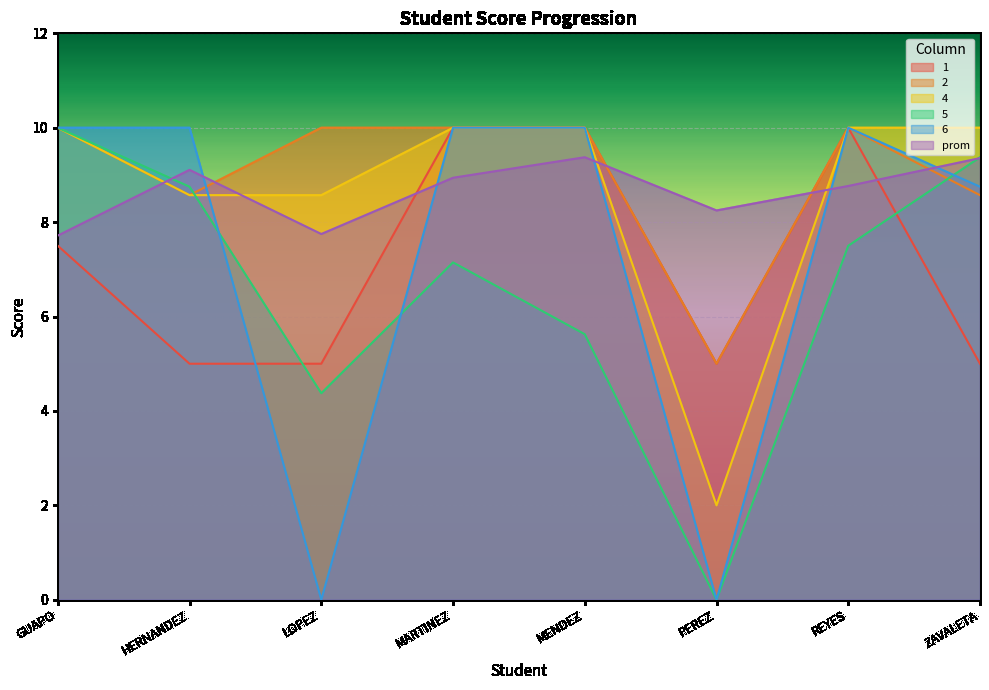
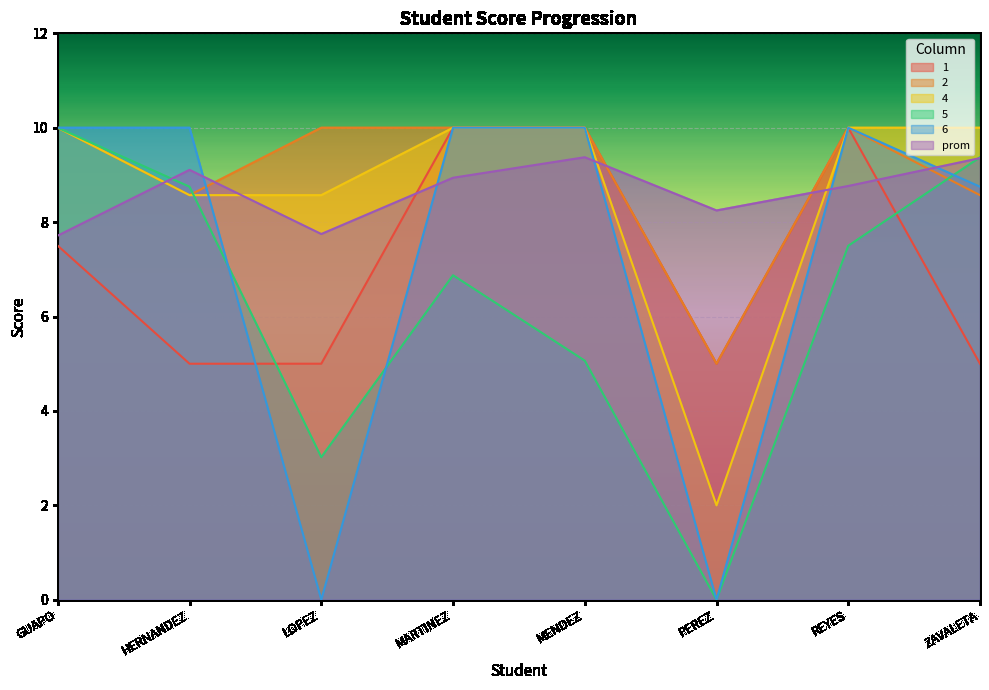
  {
    "5": {
      "HERNANDEZ": 8.8,
-     "LOPEZ": 4.4,
-     "MARTINEZ": 7.1,
-     "MENDEZ": 5.6,
+     "LOPEZ": 3.0,
+     "MARTINEZ": 6.9,
+     "MENDEZ": 5.1,
      "REYES": 7.5
    },
    "6": {
      "HERNANDEZ": 10.0,
      "LOPEZ": 0.0,
      "ZAVALETA": 8.8
    },
    "prom": {
      "GUAPO": 7.7,
      "HERNANDEZ": 9.1,
      "LOPEZ": 7.7,
      "MARTINEZ": 8.9,
      "MENDEZ": 9.4,
      "PEREZ": 8.2,
      "REYES": 8.8
    }
  }
